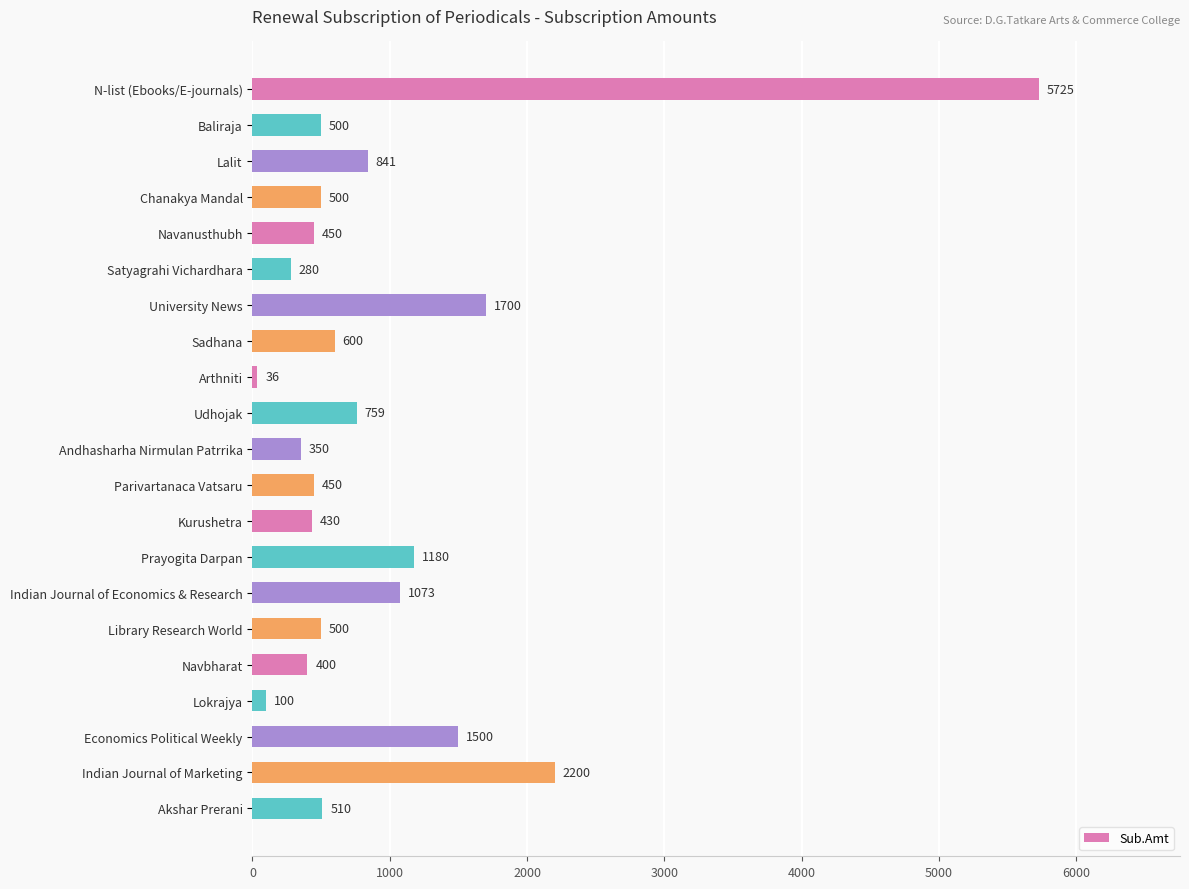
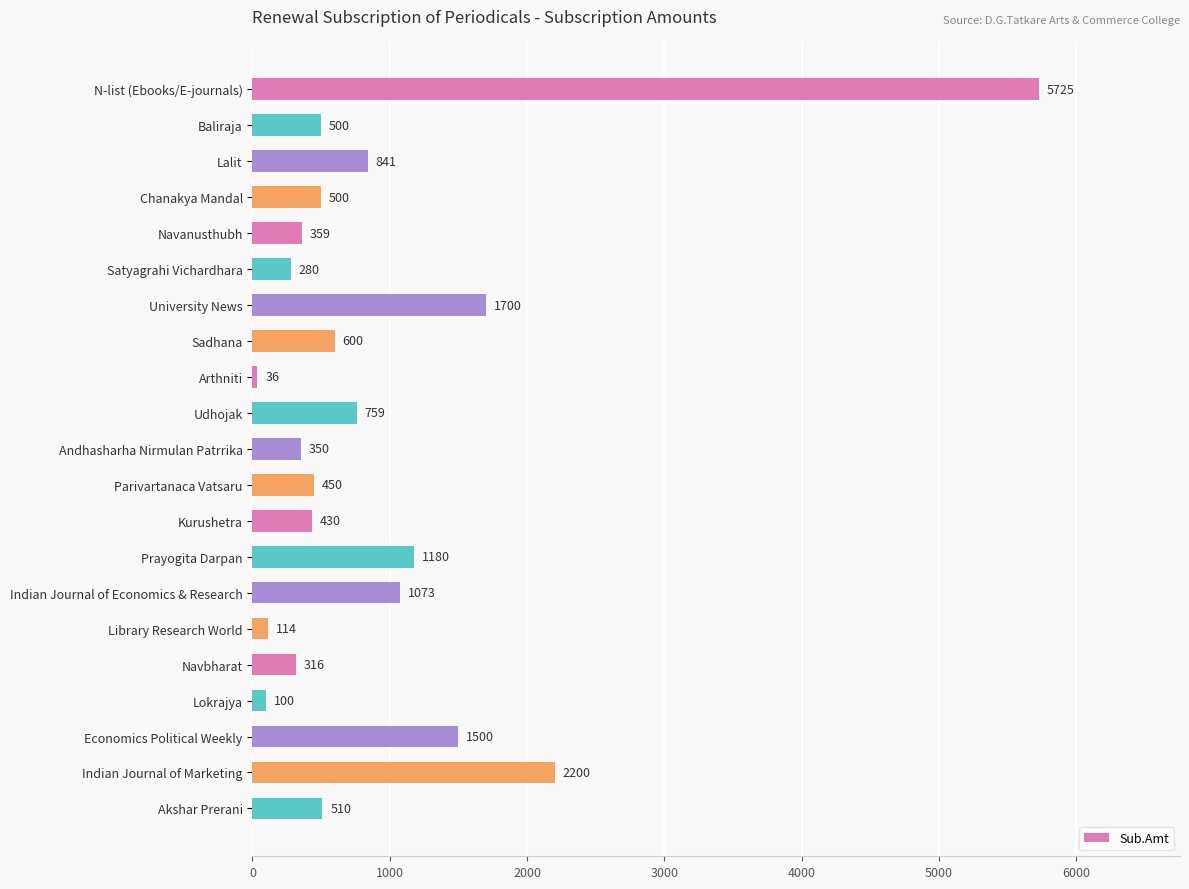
  {
    "N-list (Ebooks/E-journals)": 5725,
    "Baliraja": 500,
    "Lalit": 841,
    "Chanakya Mandal": 500,
-   "Navanusthubh": 450,
+   "Navanusthubh": 359,
    "Satyagrahi Vichardhara": 280,
    "University News": 1700,
    "Sadhana": 600,
    "Arthniti": 36,
    "Udhojak": 759,
    "Andhasharha Nirmulan Patrrika": 350,
    "Parivartanaca Vatsaru": 450,
    "Kurushetra": 430,
    "Prayogita Darpan": 1180,
    "Indian Journal of Economics & Research": 1073,
-   "Library Research World": 500,
-   "Navbharat": 400,
+   "Library Research World": 114,
+   "Navbharat": 316,
    "Lokrajya": 100,
    "Economics Political Weekly": 1500,
    "Indian Journal of Marketing": 2200,
    "Akshar Prerani": 510
  }
